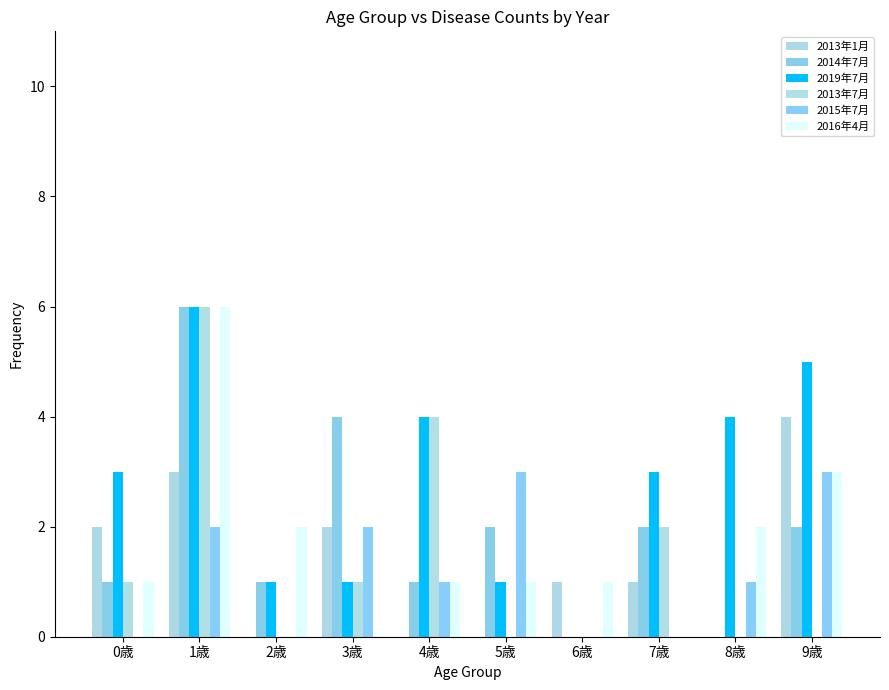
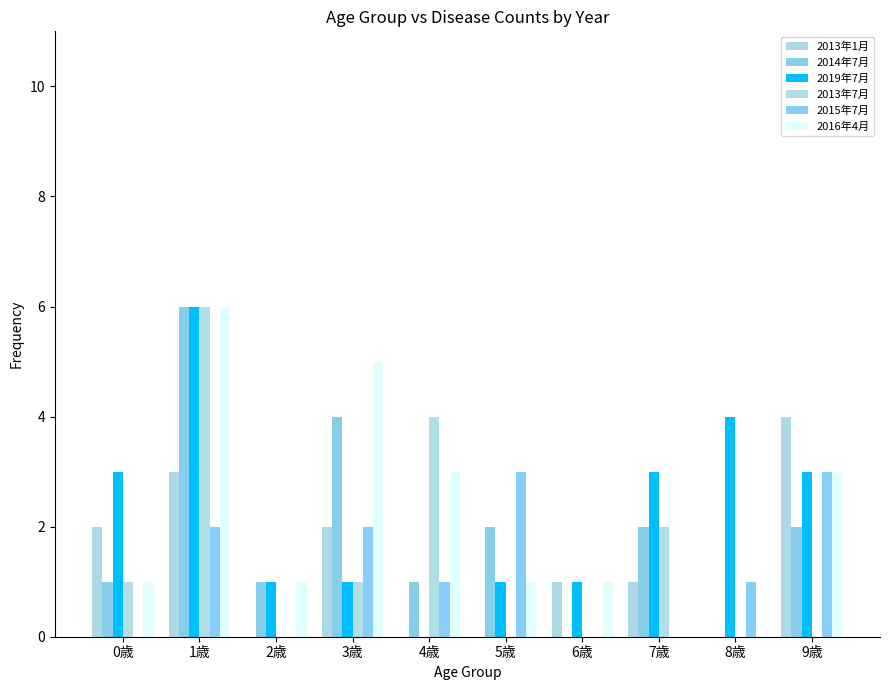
  {
    "2019年7月": {
      "0歳": 3,
      "1歳": 6,
      "2歳": 1,
      "3歳": 1,
-     "4歳": 4,
+     "4歳": 0,
      "5歳": 1,
-     "6歳": 0,
+     "6歳": 1,
      "7歳": 3,
      "8歳": 4,
-     "9歳": 5
+     "9歳": 3
    },
    "2016年4月": {
      "0歳": 1,
      "1歳": 6,
-     "2歳": 2,
-     "3歳": 0,
-     "4歳": 1,
+     "2歳": 1,
+     "3歳": 5,
+     "4歳": 3,
      "5歳": 1,
      "6歳": 1,
      "7歳": 0,
-     "8歳": 2,
+     "8歳": 0,
      "9歳": 3
    }
  }
